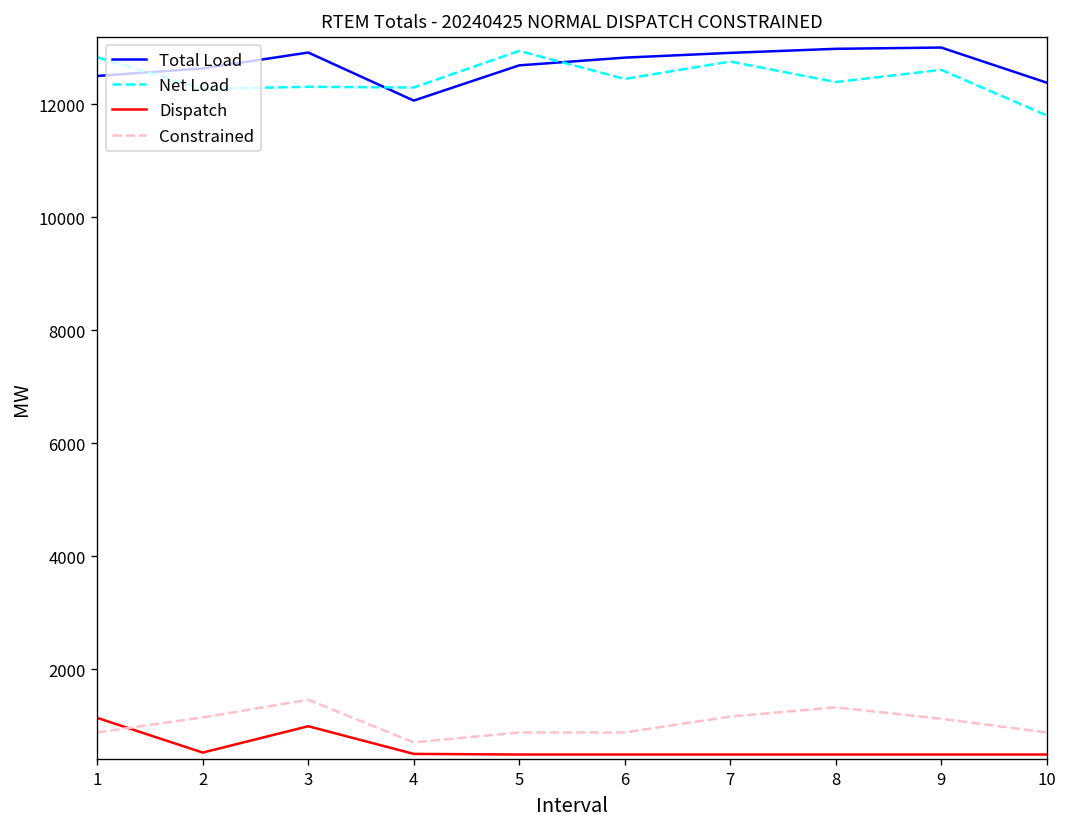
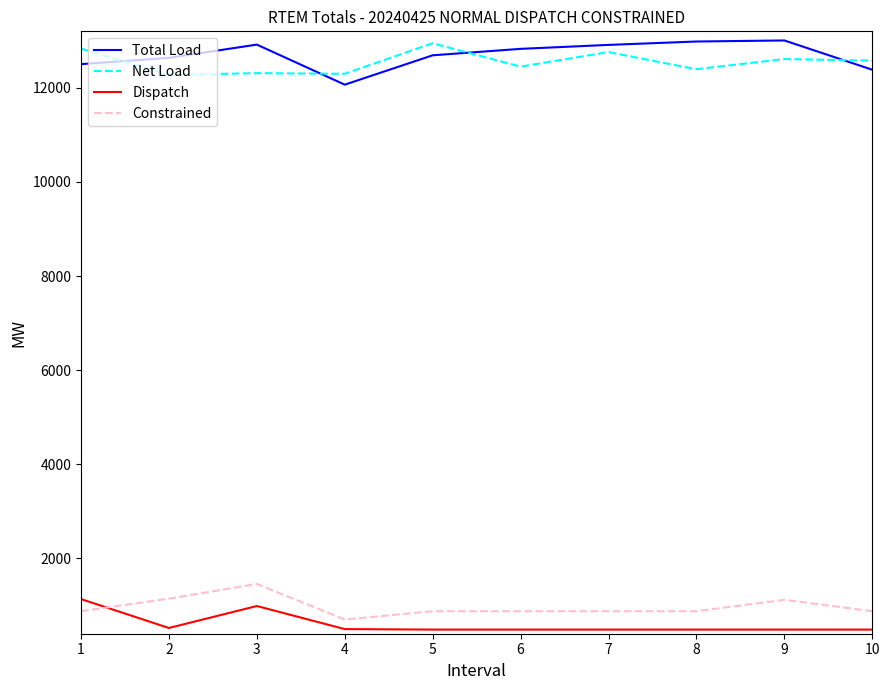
  {
    "Total Load": {
      "1": 12500,
      "3": 12900,
      "4": 12100,
      "5": 12700,
      "6": 12800,
      "7": 12900,
      "8": 13000,
      "9": 13000,
      "10": 12400
    },
    "Net Load": {
      "1": 12800,
      "3": 12300,
      "4": 12300,
      "5": 12900,
      "6": 12500,
      "7": 12800,
      "8": 12400,
      "9": 12600,
-     "10": 11800
+     "10": 12600
    },
    "Dispatch": {
      "1": 1100,
      "2": 500,
      "3": 1000,
      "4": 500,
      "5": 500,
      "6": 500,
      "7": 500,
      "8": 500,
      "9": 500,
      "10": 500
    },
    "Constrained": {
      "1": 900,
      "2": 1100,
      "3": 1500,
      "4": 700,
      "5": 900,
      "6": 900,
-     "7": 1200,
-     "8": 1300,
+     "7": 900,
+     "8": 900,
      "9": 1100,
      "10": 900
    }
  }
